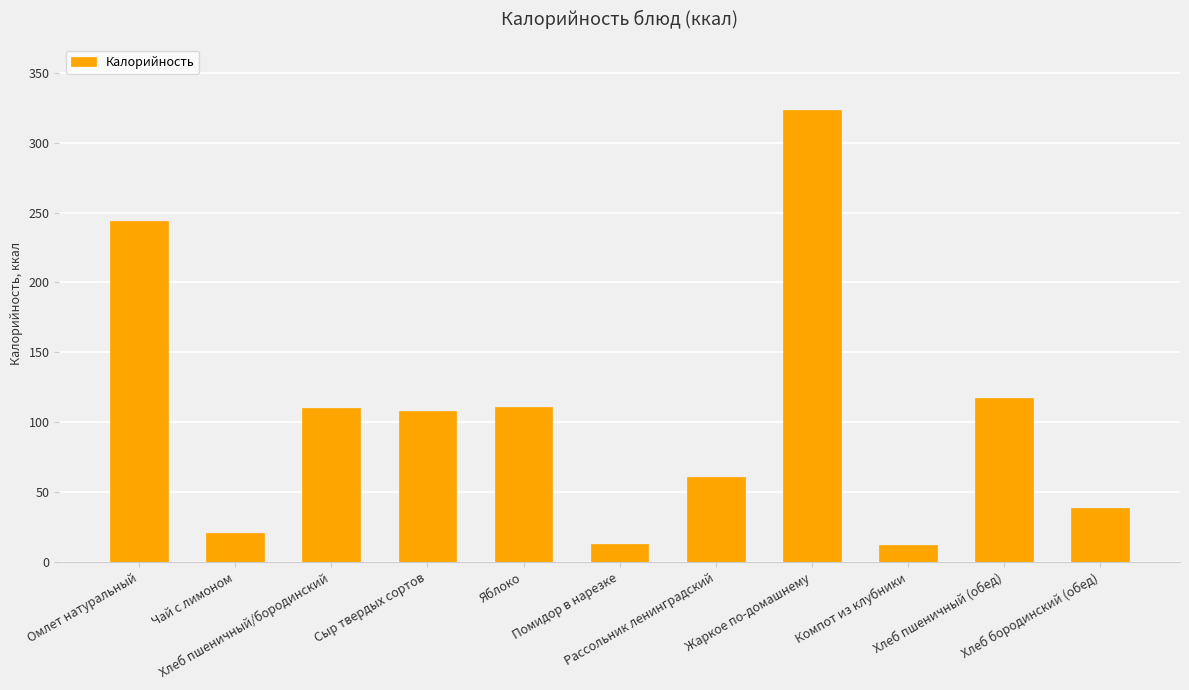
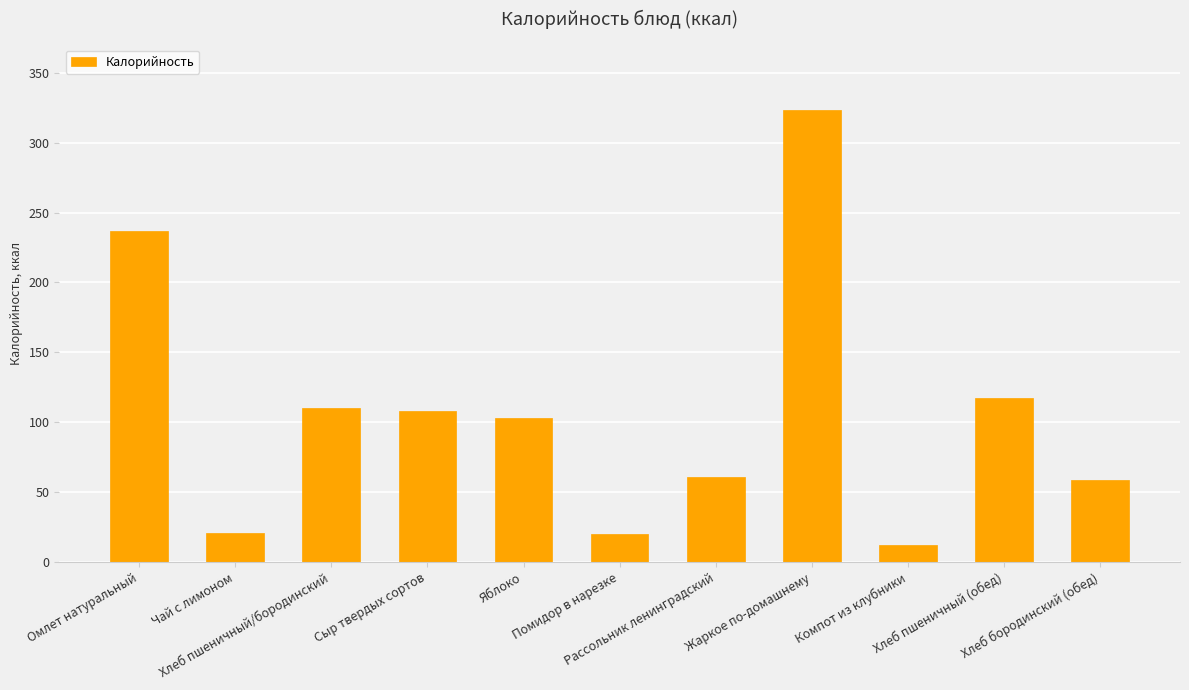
  {
-   "Омлет натуральный": 244,
+   "Омлет натуральный": 237,
    "Чай с лимоном": 21,
    "Хлеб пшеничный/бородинский": 110,
    "Сыр твердых сортов": 108,
-   "Яблоко": 111,
-   "Помидор в нарезке": 13,
+   "Яблоко": 103,
+   "Помидор в нарезке": 20,
    "Рассольник ленинградский": 61,
    "Жаркое по-домашнему": 323,
    "Компот из клубники": 12,
    "Хлеб пшеничный (обед)": 117,
-   "Хлеб бородинский (обед)": 39
+   "Хлеб бородинский (обед)": 59
  }
